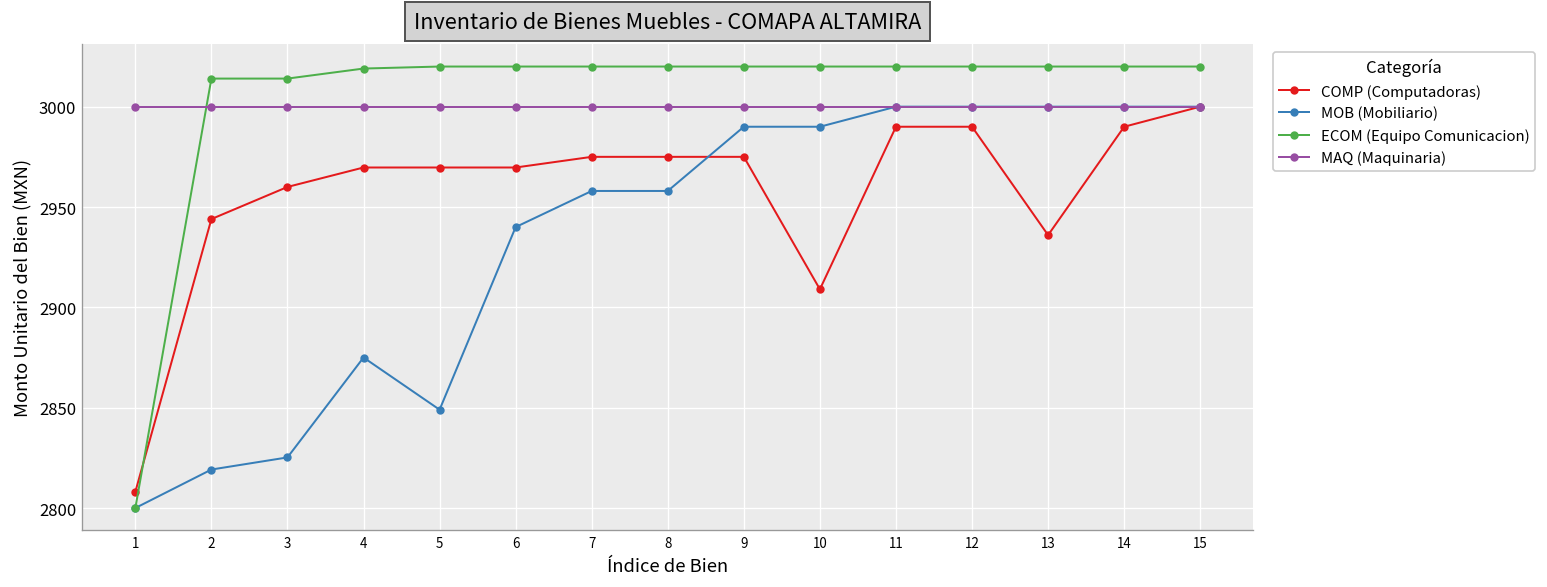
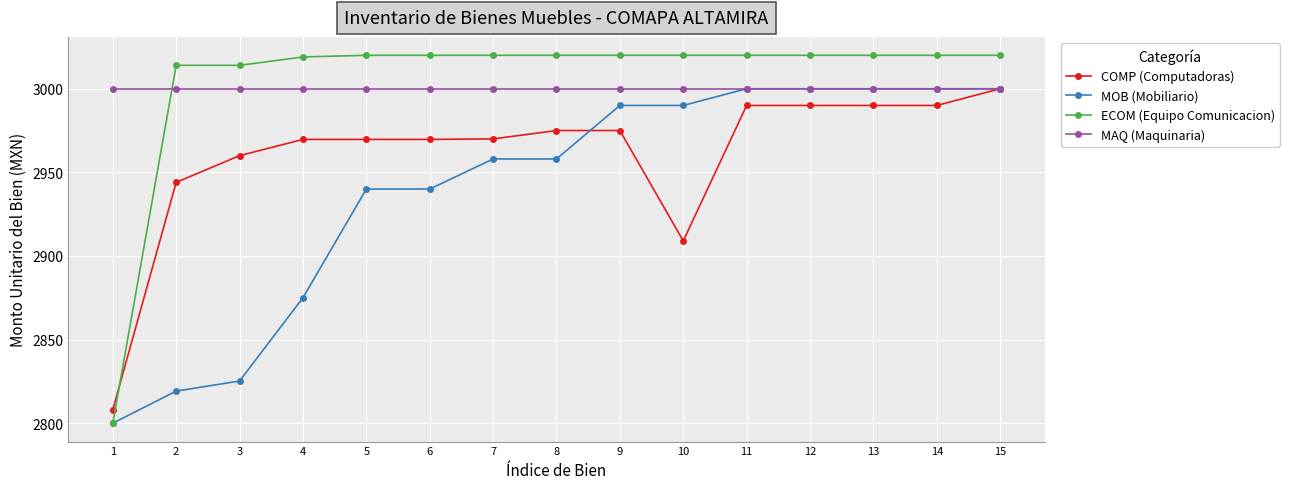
  {
    "COMP (Computadoras)": {
      "1": 2808,
      "2": 2944,
      "3": 2960,
      "4": 2970,
      "5": 2970,
      "6": 2970,
-     "7": 2975,
+     "7": 2970,
      "8": 2975,
      "9": 2975,
      "10": 2909,
      "11": 2990,
      "12": 2990,
-     "13": 2936,
+     "13": 2990,
      "14": 2990
    },
    "MOB (Mobiliario)": {
      "2": 2819,
      "3": 2825,
      "4": 2875,
-     "5": 2849,
+     "5": 2940,
      "6": 2940,
      "7": 2958,
      "8": 2958,
      "9": 2990,
      "10": 2990
    },
    "ECOM (Equipo Comunicacion)": {
      "2": 3014,
      "3": 3014,
      "4": 3019,
      "5": 3020,
      "6": 3020,
      "7": 3020,
      "8": 3020,
      "9": 3020,
      "10": 3020,
      "11": 3020,
      "12": 3020,
      "13": 3020,
      "14": 3020,
      "15": 3020
    },
    "MAQ (Maquinaria)": {
      "1": 3000,
      "2": 3000,
      "3": 3000,
      "4": 3000,
      "5": 3000,
      "6": 3000,
      "7": 3000,
      "8": 3000,
      "9": 3000,
      "10": 3000
    }
  }
